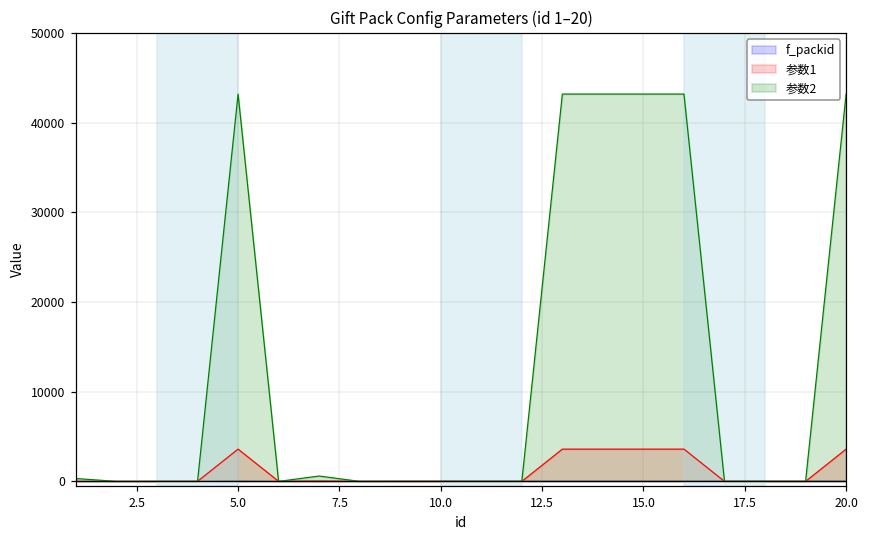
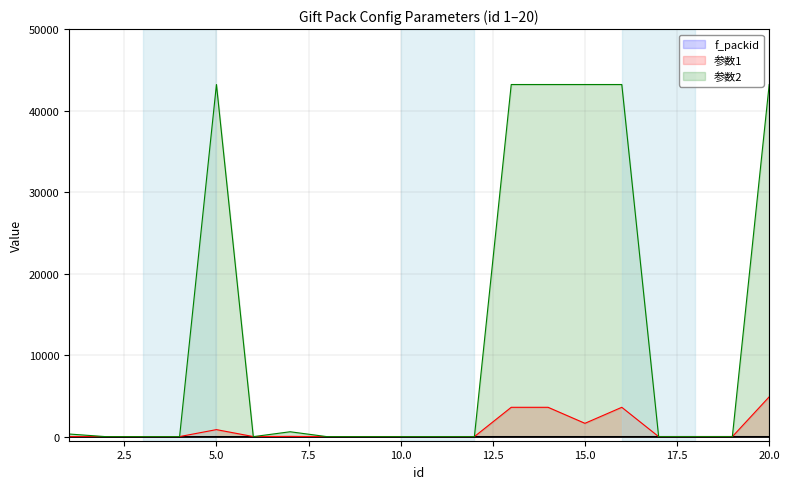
  {
    "f_packid": {
      "5.0": 0,
      "15.0": 0,
      "20.0": 0
    },
    "参数1": {
-     "5.0": 4000,
-     "15.0": 4000,
-     "20.0": 4000
+     "5.0": 1000,
+     "15.0": 2000,
+     "20.0": 5000
    },
    "参数2": {
      "5.0": 43000,
      "15.0": 43000,
      "20.0": 43000
    }
  }
